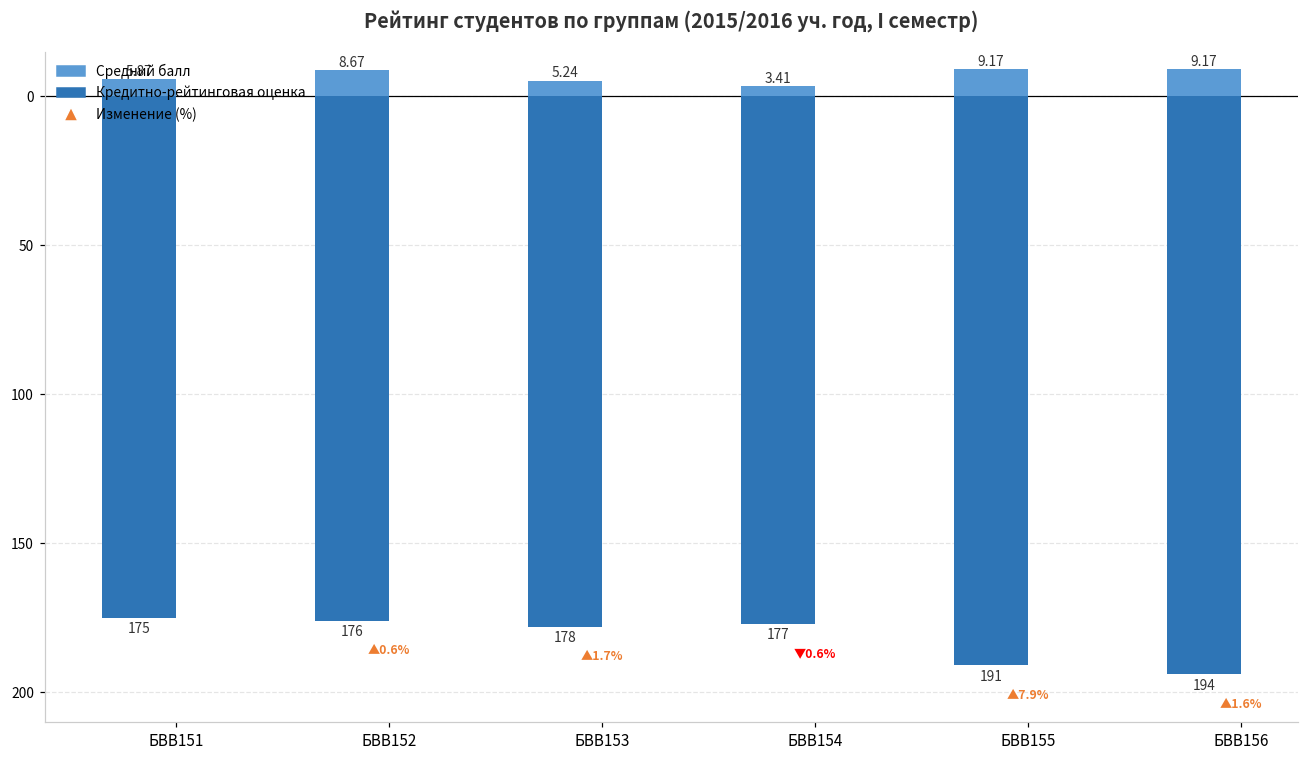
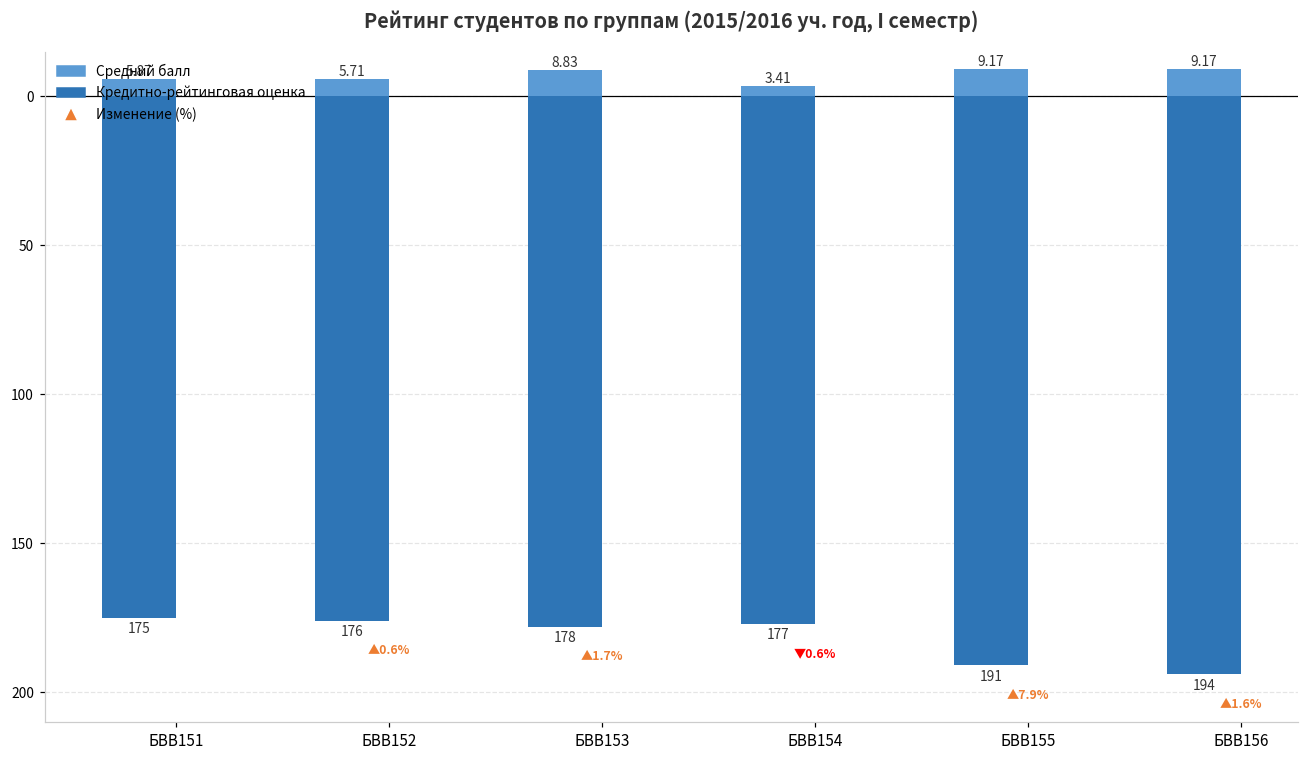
  {
    "Средний балл": {
      "БВВ151": 5.87,
-     "БВВ152": 8.67,
-     "БВВ153": 5.24,
+     "БВВ152": 5.71,
+     "БВВ153": 8.83,
      "БВВ154": 3.41,
      "БВВ155": 9.17,
      "БВВ156": 9.17
    }
  }
